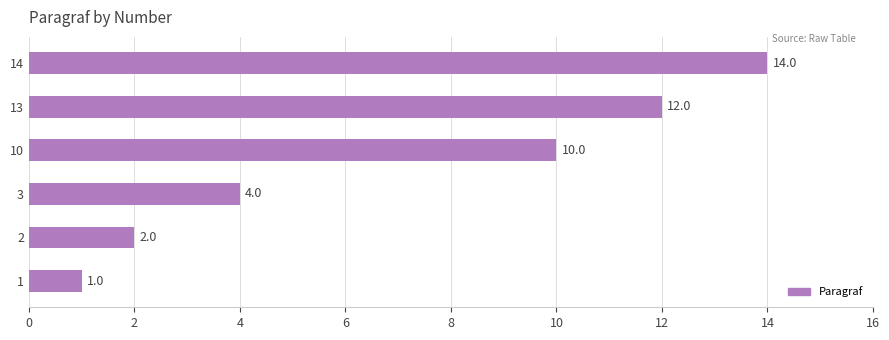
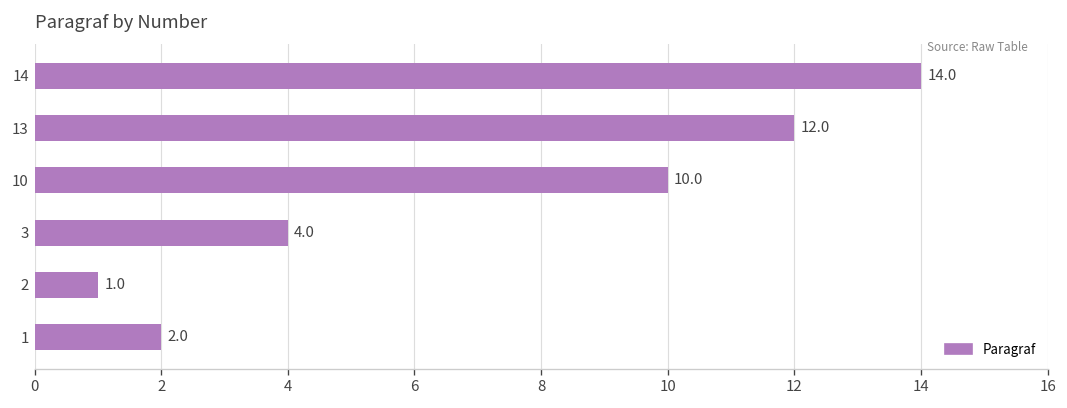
  {
    "14": 14.0,
    "13": 12.0,
    "10": 10.0,
    "3": 4.0,
-   "2": 2.0,
-   "1": 1.0
+   "2": 1.0,
+   "1": 2.0
  }
